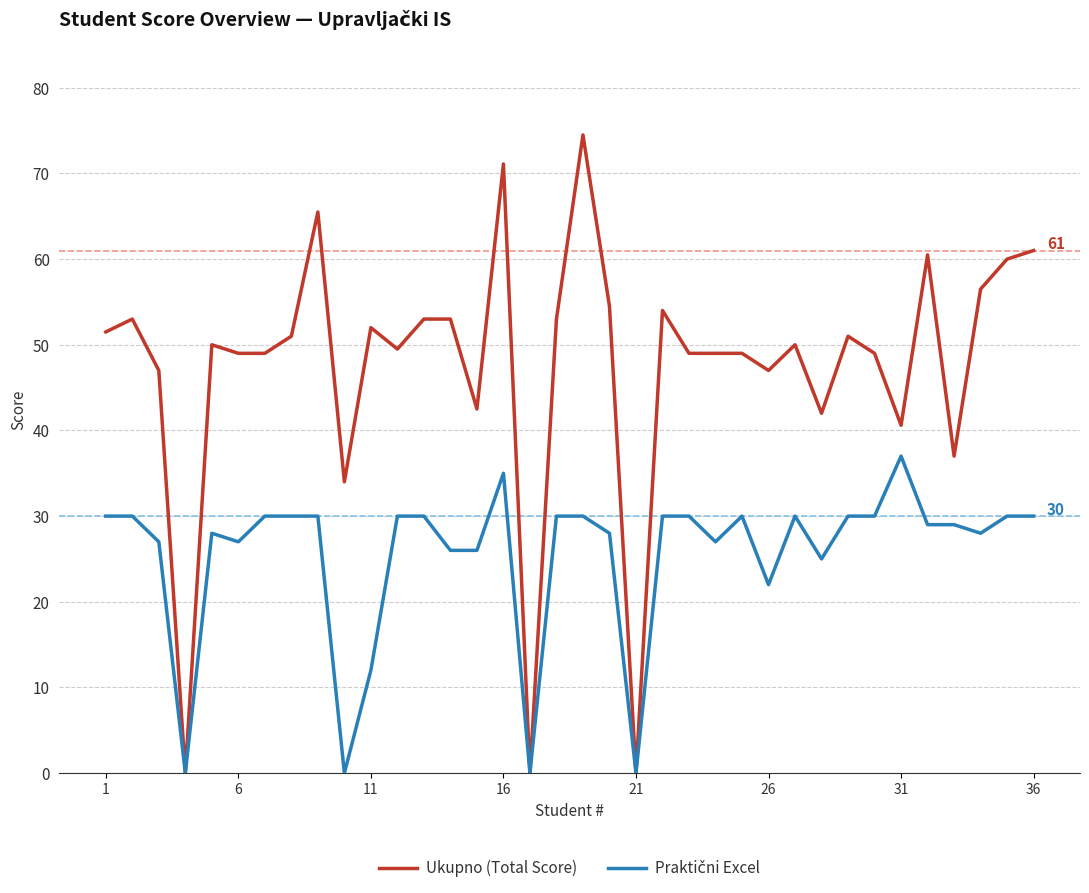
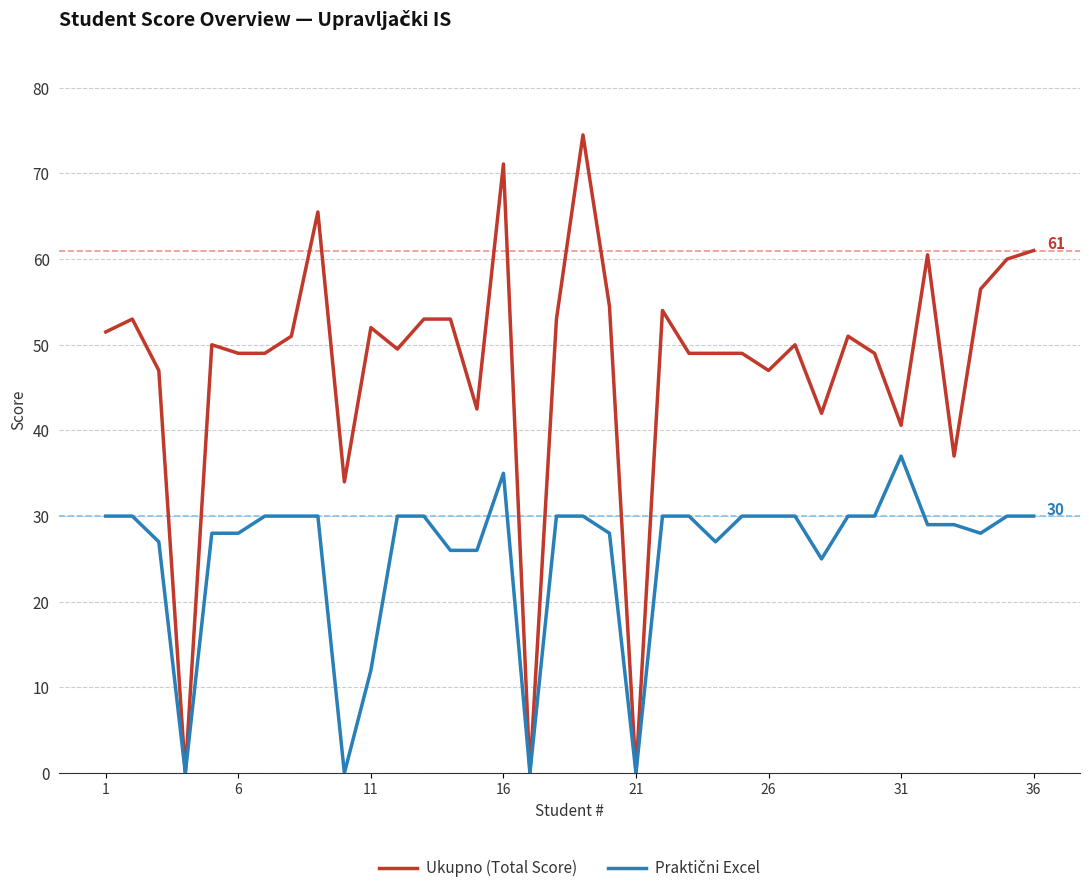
  {
    "Ukupno (Total Score)": {
      "36": 61
    },
    "Praktični Excel": {
      "1": 30,
-     "6": 27,
+     "6": 28,
      "11": 12,
      "16": 35,
-     "26": 22,
+     "26": 30,
      "31": 37
    }
  }
